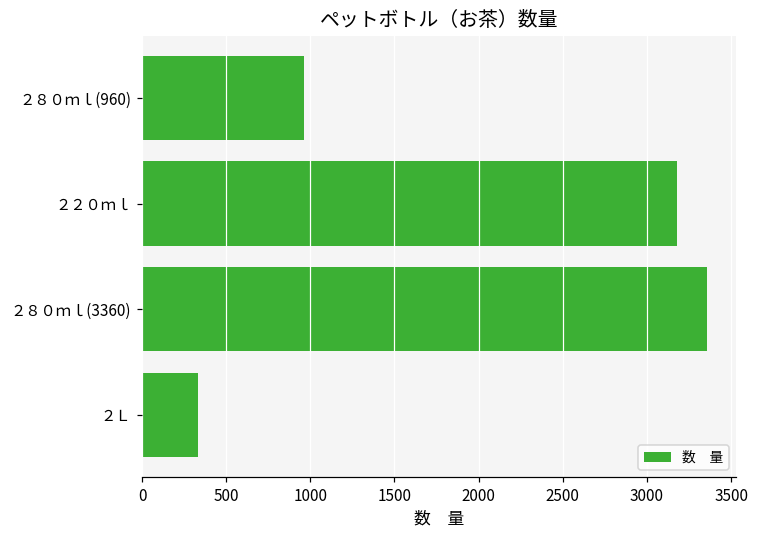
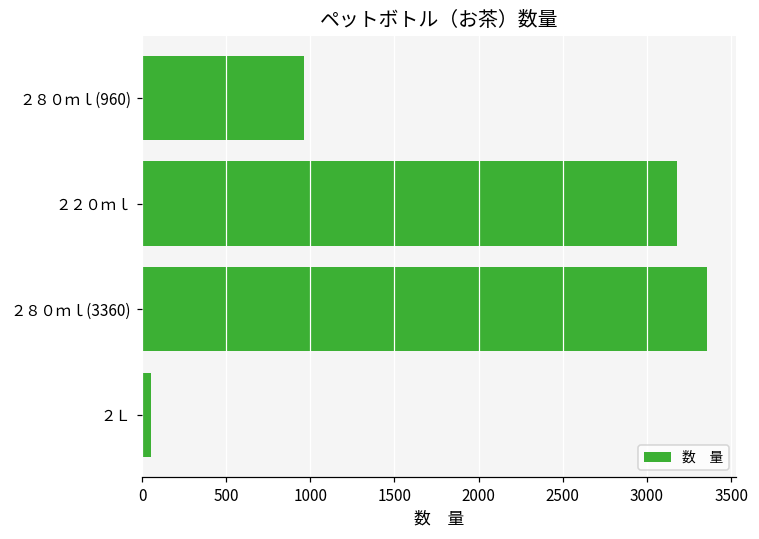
  {
    "２８０ｍｌ(960)": 960,
    "２２０ｍｌ": 3180,
    "２８０ｍｌ(3360)": 3360,
-   "２Ｌ": 330
+   "２Ｌ": 50
  }
